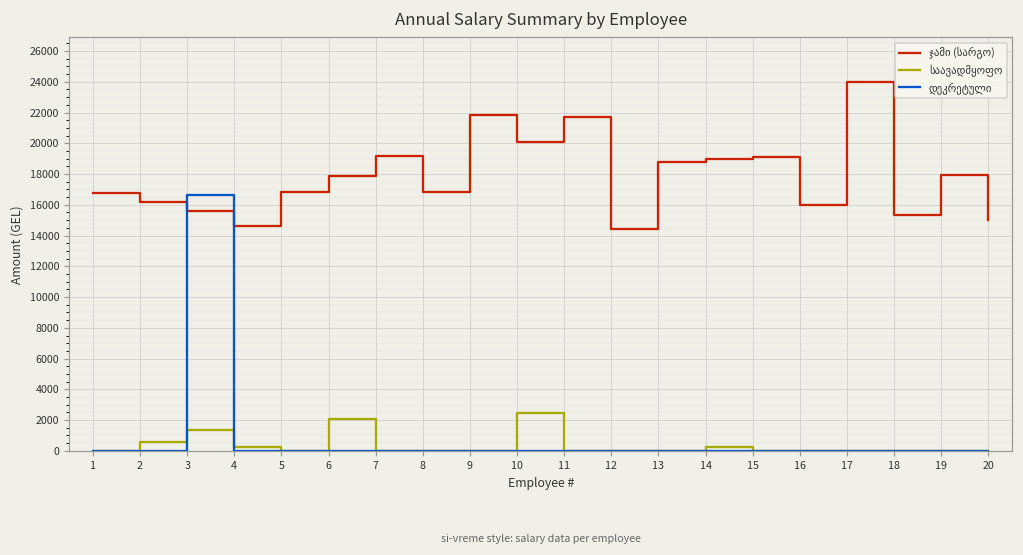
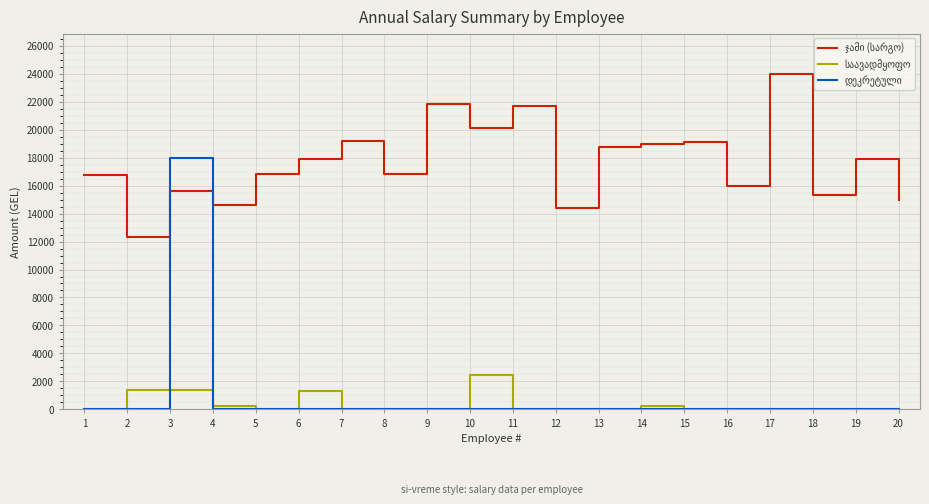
  {
    "ჯამი (სარგო)": {
      "1": 16700,
-     "2": 16200,
+     "2": 12300,
      "3": 15600,
      "4": 14600,
      "5": 16800,
      "6": 17900,
      "7": 19200,
      "8": 16800,
      "9": 21800,
      "10": 20100,
      "11": 21700,
      "12": 14400,
      "13": 18800,
      "14": 19000,
      "15": 19100,
      "16": 16000,
      "17": 24000,
      "18": 15400,
      "19": 17900,
      "20": 15000
    },
    "საავადმყოფო": {
-     "2": 600,
+     "2": 1400,
      "3": 1400,
      "4": 200,
-     "6": 2100,
+     "6": 1300,
      "10": 2500,
      "14": 200
    },
    "დეკრეტული": {
      "2": 0,
-     "3": 16600,
+     "3": 18000,
      "4": 0,
      "6": 0,
      "10": 0,
      "14": 0
    }
  }
